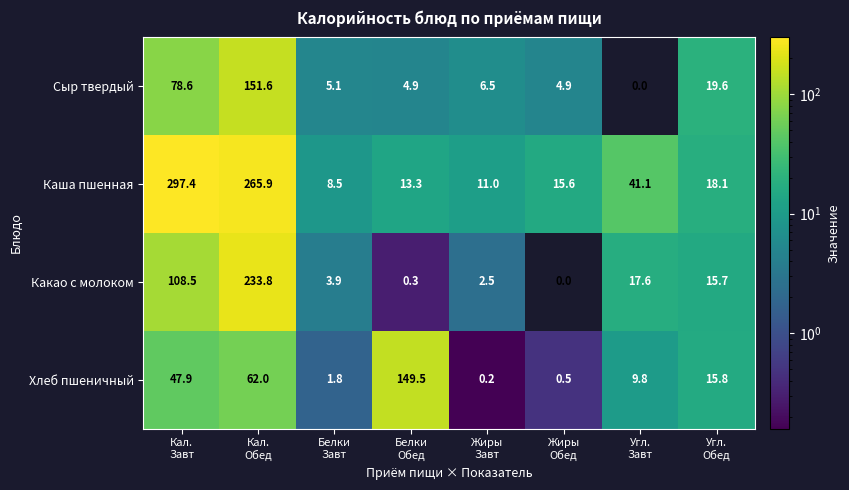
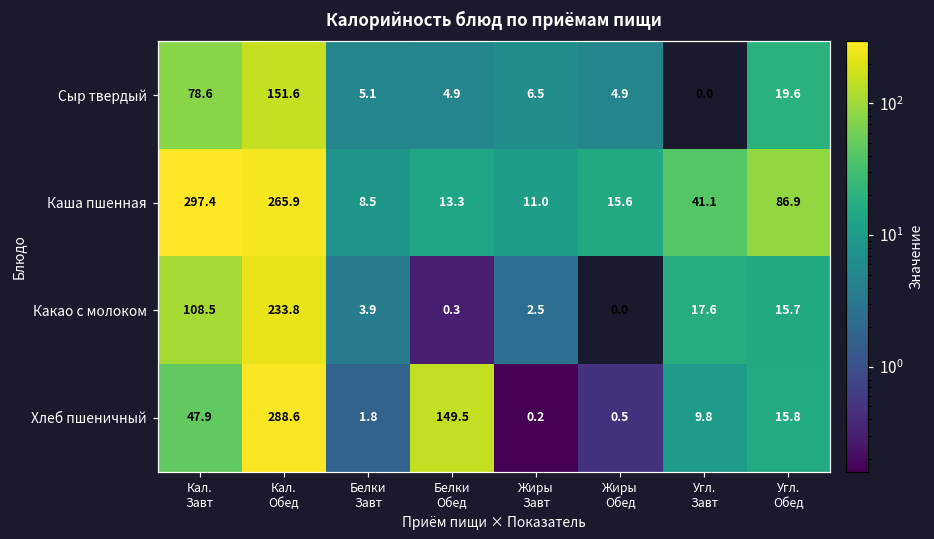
  {
    "Сыр твердый": {
      "Кал. Завт": 78.6,
      "Кал. Обед": 151.6,
      "Белки Завт": 5.1,
      "Белки Обед": 4.9,
      "Жиры Завт": 6.5,
      "Жиры Обед": 4.9,
      "Угл. Обед": 19.6
    },
    "Каша пшенная": {
      "Кал. Завт": 297.4,
      "Кал. Обед": 265.9,
      "Белки Завт": 8.5,
      "Белки Обед": 13.3,
      "Жиры Завт": 11.0,
      "Жиры Обед": 15.6,
      "Угл. Завт": 41.1,
-     "Угл. Обед": 18.1
+     "Угл. Обед": 86.9
    },
    "Какао с молоком": {
      "Кал. Завт": 108.5,
      "Кал. Обед": 233.8,
      "Белки Завт": 3.9,
      "Белки Обед": 0.3,
      "Жиры Завт": 2.5,
      "Угл. Завт": 17.6,
      "Угл. Обед": 15.7
    },
    "Хлеб пшеничный": {
      "Кал. Завт": 47.9,
-     "Кал. Обед": 62.0,
+     "Кал. Обед": 288.6,
      "Белки Завт": 1.8,
      "Белки Обед": 149.5,
      "Жиры Завт": 0.2,
      "Жиры Обед": 0.5,
      "Угл. Завт": 9.8,
      "Угл. Обед": 15.8
    }
  }
